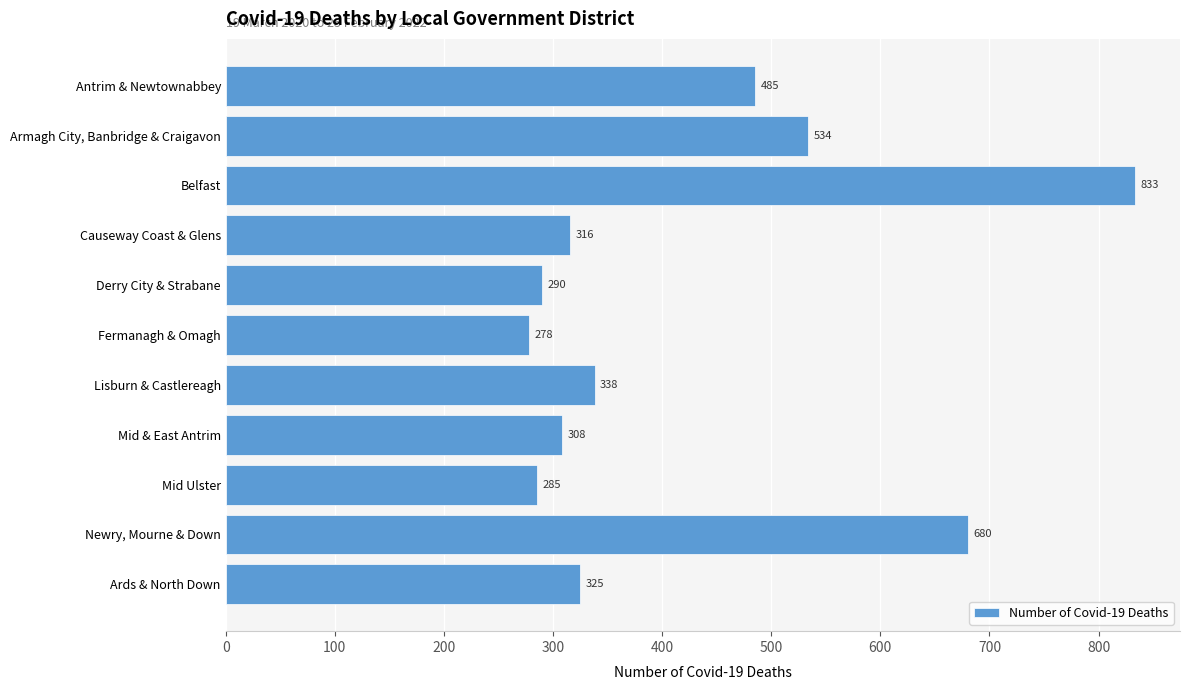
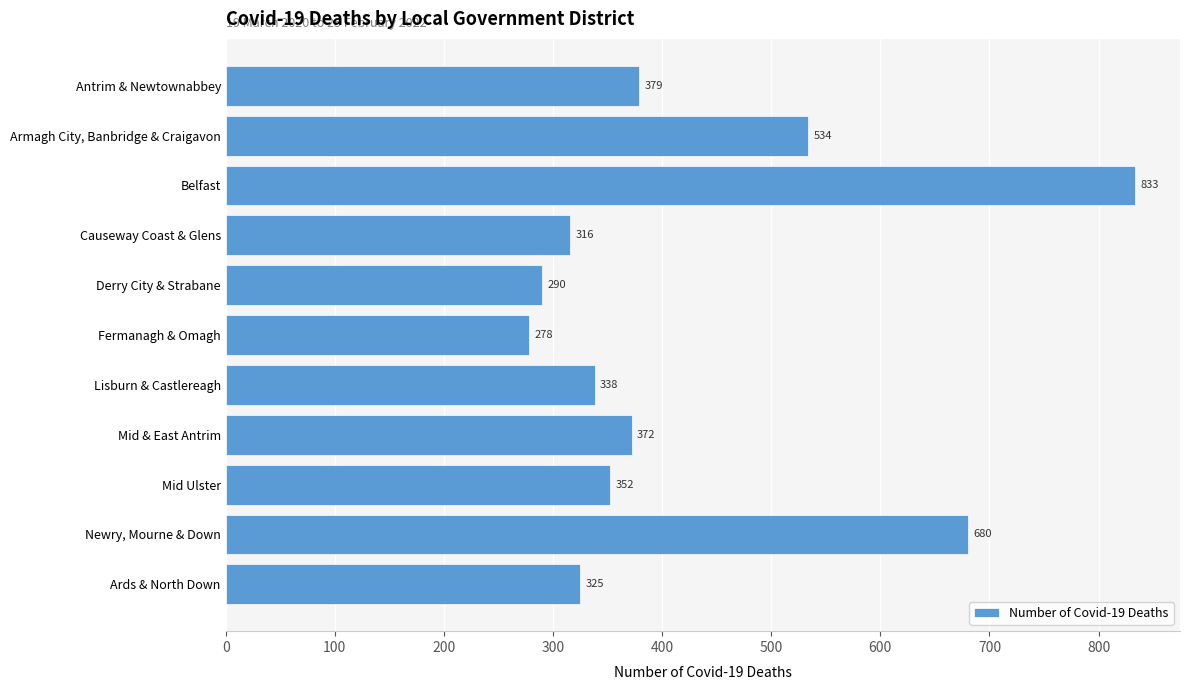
  {
-   "Antrim & Newtownabbey": 485,
+   "Antrim & Newtownabbey": 379,
    "Armagh City, Banbridge & Craigavon": 534,
    "Belfast": 833,
    "Causeway Coast & Glens": 316,
    "Derry City & Strabane": 290,
    "Fermanagh & Omagh": 278,
    "Lisburn & Castlereagh": 338,
-   "Mid & East Antrim": 308,
-   "Mid Ulster": 285,
+   "Mid & East Antrim": 372,
+   "Mid Ulster": 352,
    "Newry, Mourne & Down": 680,
    "Ards & North Down": 325
  }
